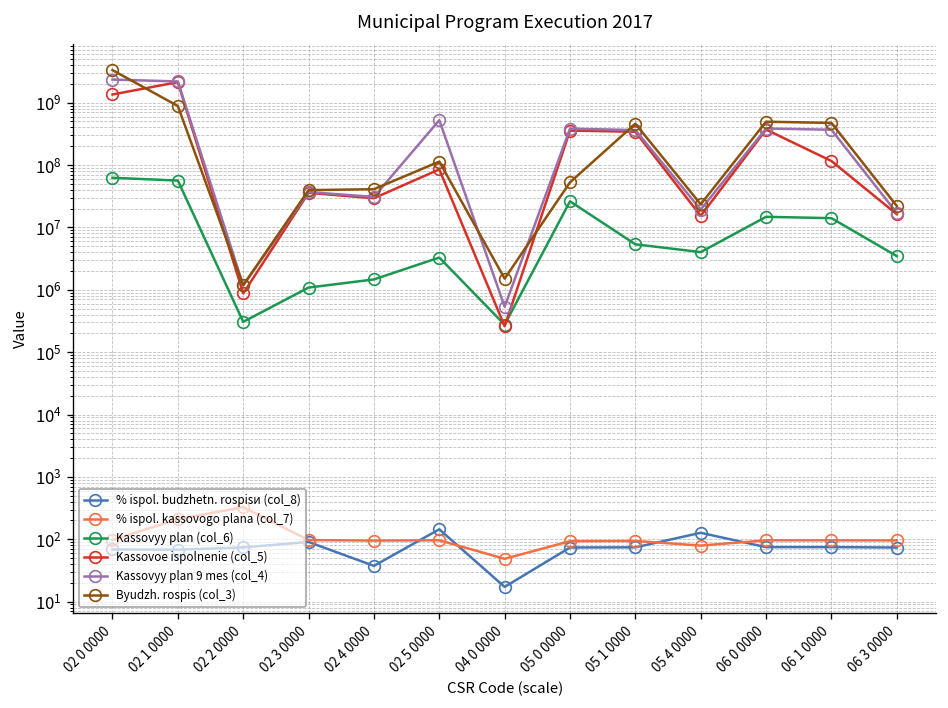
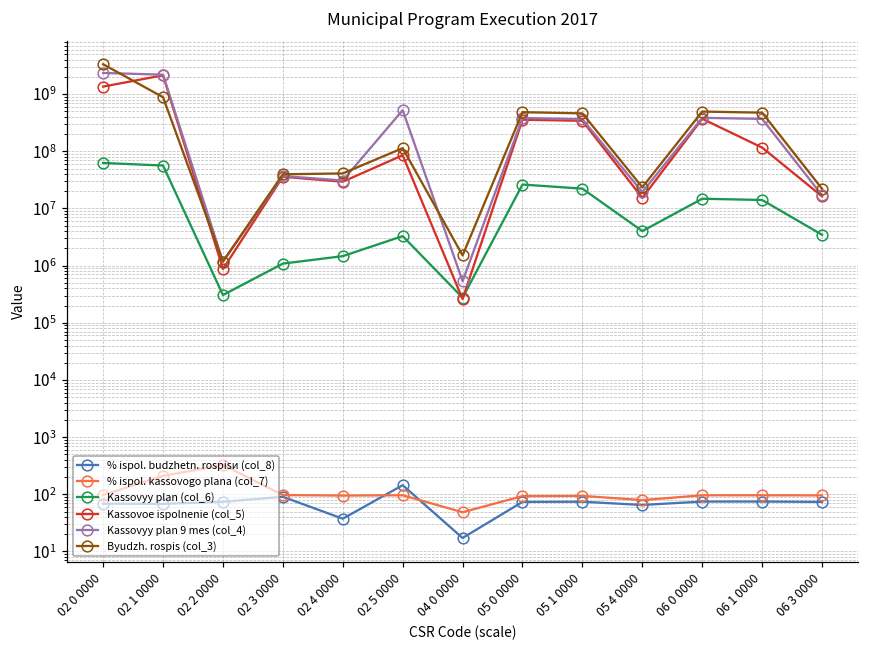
  {
    "% ispol. budzhetn. rospisи (col_8)": {
      "02 4 0000": 40,
      "02 5 0000": 140,
      "04 0 0000": 17,
      "05 0 0000": 70,
      "05 1 0000": 70,
-     "05 4 0000": 130,
+     "05 4 0000": 70,
      "06 0 0000": 70,
      "06 1 0000": 70,
      "06 3 0000": 70
    },
    "% ispol. kassovogo plana (col_7)": {
      "02 4 0000": 100,
      "02 5 0000": 100,
      "04 0 0000": 50,
      "05 0 0000": 90,
      "05 1 0000": 90,
      "05 4 0000": 80,
      "06 0 0000": 100,
      "06 1 0000": 100,
      "06 3 0000": 100
    },
    "Kassovyy plan (col_6)": {
      "02 0 0000": 60000000,
      "02 1 0000": 60000000,
      "02 2 0000": 300000,
      "02 3 0000": 1100000,
      "02 4 0000": 1500000,
      "02 5 0000": 3000000,
      "05 0 0000": 30000000,
-     "05 1 0000": 5000000,
+     "05 1 0000": 22000000,
      "05 4 0000": 4000000,
      "06 0 0000": 15000000,
      "06 1 0000": 14000000,
      "06 3 0000": 3000000
    },
    "Kassovoe ispolnenie (col_5)": {
      "02 0 0000": 1400000000,
      "02 2 0000": 900000,
      "02 5 0000": 90000000,
      "05 4 0000": 15000000,
      "06 1 0000": 120000000
    },
    "Kassovyy plan 9 mes (col_4)": {
      "02 0 0000": 2000000000,
      "02 5 0000": 500000000,
      "04 0 0000": 500000,
      "05 4 0000": 19000000,
      "06 1 0000": 400000000
    },
    "Byudzh. rospis (col_3)": {
      "02 0 0000": 3000000000,
      "02 1 0000": 900000000,
      "02 4 0000": 40000000,
      "02 5 0000": 110000000,
      "04 0 0000": 1500000,
-     "05 0 0000": 50000000,
+     "05 0 0000": 500000000,
      "05 1 0000": 500000000,
      "05 4 0000": 20000000,
      "06 0 0000": 500000000,
      "06 1 0000": 500000000,
      "06 3 0000": 22000000
    }
  }
